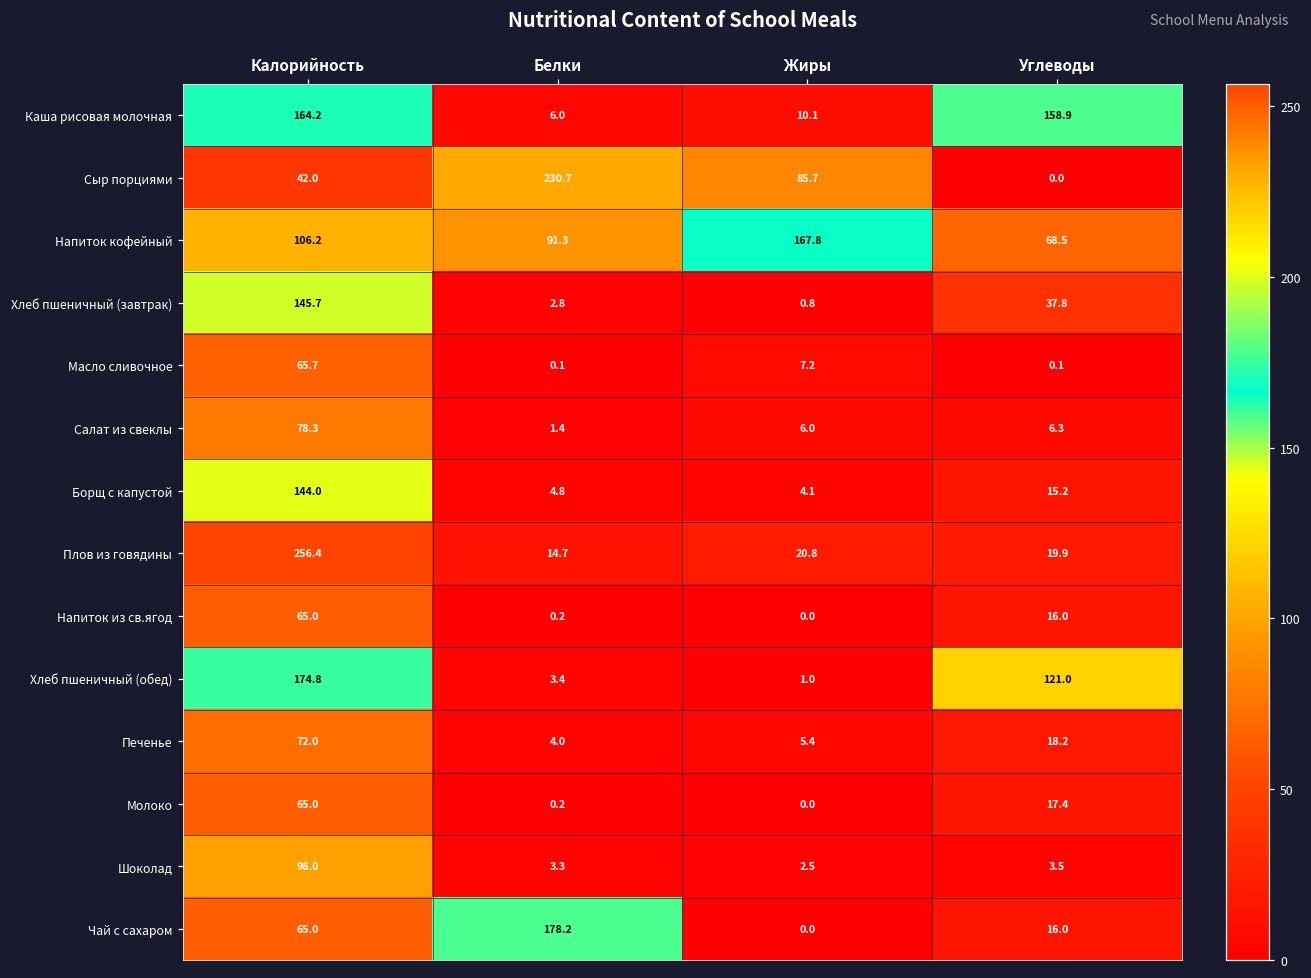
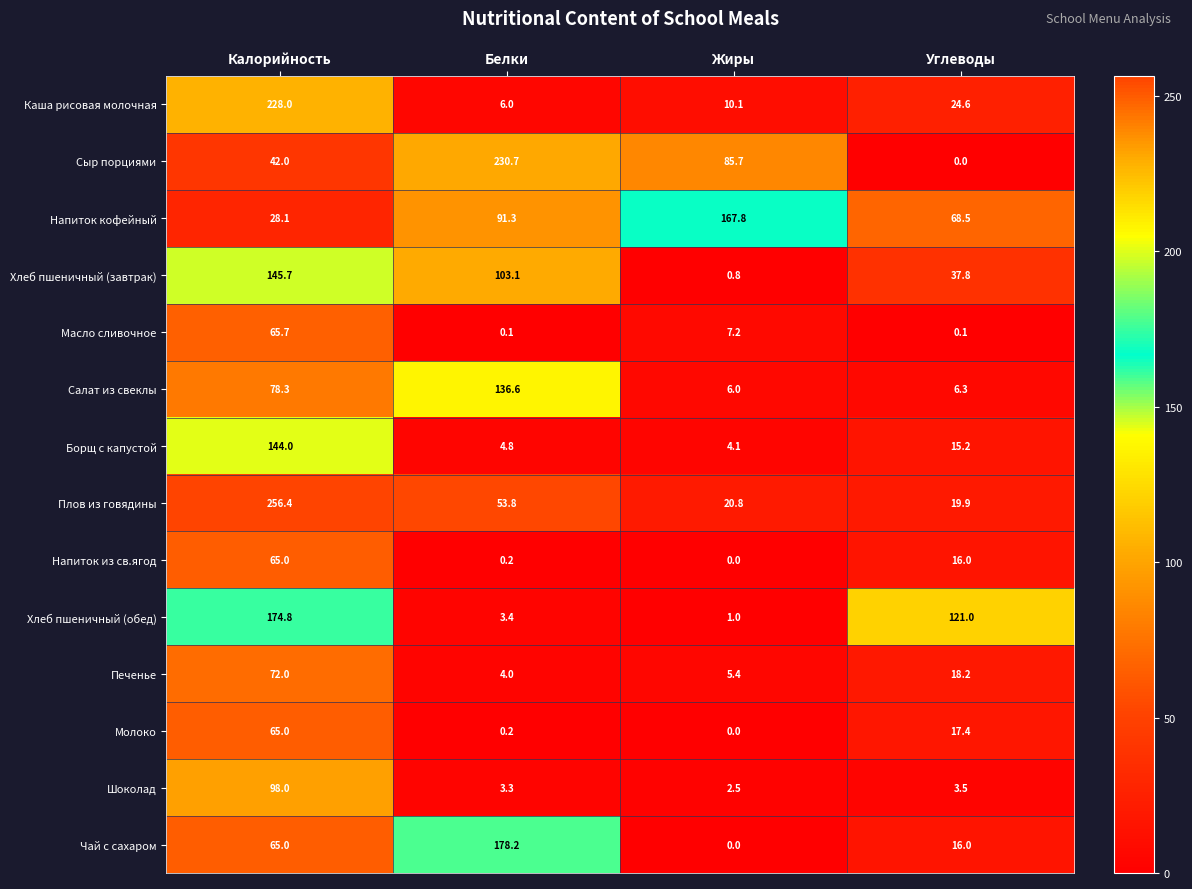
  {
    "Каша рисовая молочная": {
-     "Калорийность": 164.2,
+     "Калорийность": 228.0,
      "Белки": 6.0,
      "Жиры": 10.1,
-     "Углеводы": 158.9
+     "Углеводы": 24.6
    },
    "Сыр порциями": {
      "Калорийность": 42.0,
      "Белки": 230.7,
      "Жиры": 85.7,
      "Углеводы": 0.0
    },
    "Напиток кофейный": {
-     "Калорийность": 106.2,
+     "Калорийность": 28.1,
      "Белки": 91.3,
      "Жиры": 167.8,
      "Углеводы": 68.5
    },
    "Хлеб пшеничный (завтрак)": {
      "Калорийность": 145.7,
-     "Белки": 2.8,
+     "Белки": 103.1,
      "Жиры": 0.8,
      "Углеводы": 37.8
    },
    "Масло сливочное": {
      "Калорийность": 65.7,
      "Белки": 0.1,
      "Жиры": 7.2,
      "Углеводы": 0.1
    },
    "Салат из свеклы": {
      "Калорийность": 78.3,
-     "Белки": 1.4,
+     "Белки": 136.6,
      "Жиры": 6.0,
      "Углеводы": 6.3
    },
    "Борщ с капустой": {
      "Калорийность": 144.0,
      "Белки": 4.8,
      "Жиры": 4.1,
      "Углеводы": 15.2
    },
    "Плов из говядины": {
      "Калорийность": 256.4,
-     "Белки": 14.7,
+     "Белки": 53.8,
      "Жиры": 20.8,
      "Углеводы": 19.9
    },
    "Напиток из св.ягод": {
      "Калорийность": 65.0,
      "Белки": 0.2,
      "Жиры": 0.0,
      "Углеводы": 16.0
    },
    "Хлеб пшеничный (обед)": {
      "Калорийность": 174.8,
      "Белки": 3.4,
      "Жиры": 1.0,
      "Углеводы": 121.0
    },
    "Печенье": {
      "Калорийность": 72.0,
      "Белки": 4.0,
      "Жиры": 5.4,
      "Углеводы": 18.2
    },
    "Молоко": {
      "Калорийность": 65.0,
      "Белки": 0.2,
      "Жиры": 0.0,
      "Углеводы": 17.4
    },
    "Шоколад": {
      "Калорийность": 98.0,
      "Белки": 3.3,
      "Жиры": 2.5,
      "Углеводы": 3.5
    },
    "Чай с сахаром": {
      "Калорийность": 65.0,
      "Белки": 178.2,
      "Жиры": 0.0,
      "Углеводы": 16.0
    }
  }
